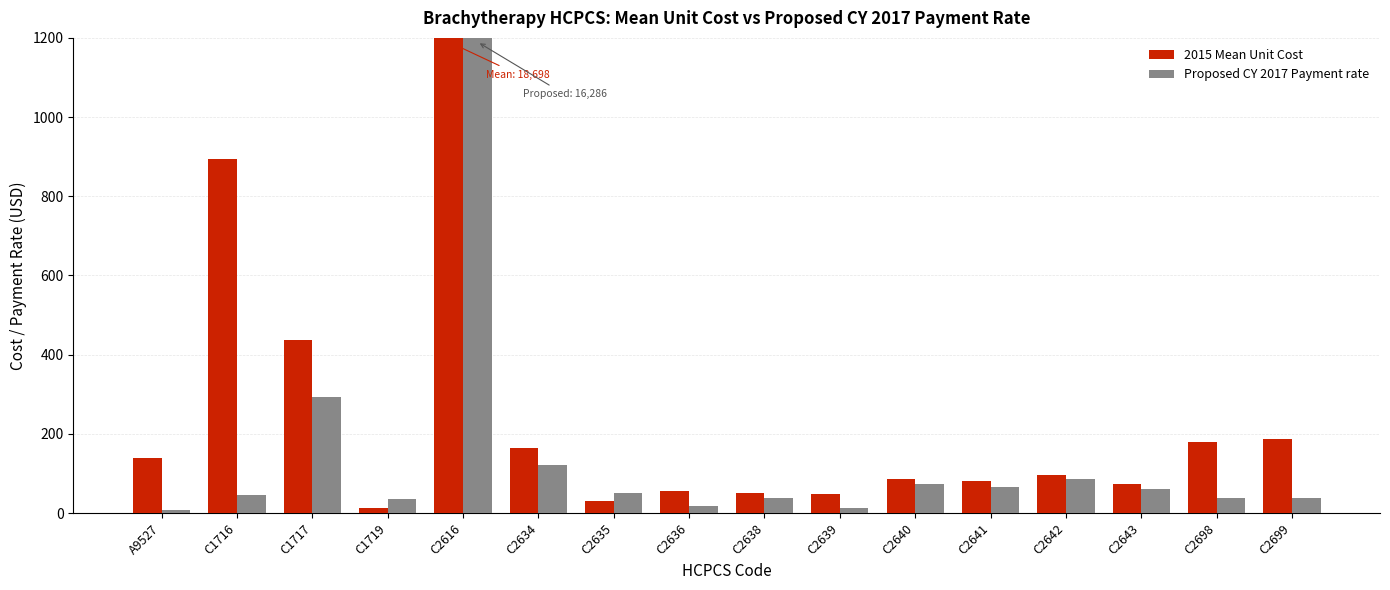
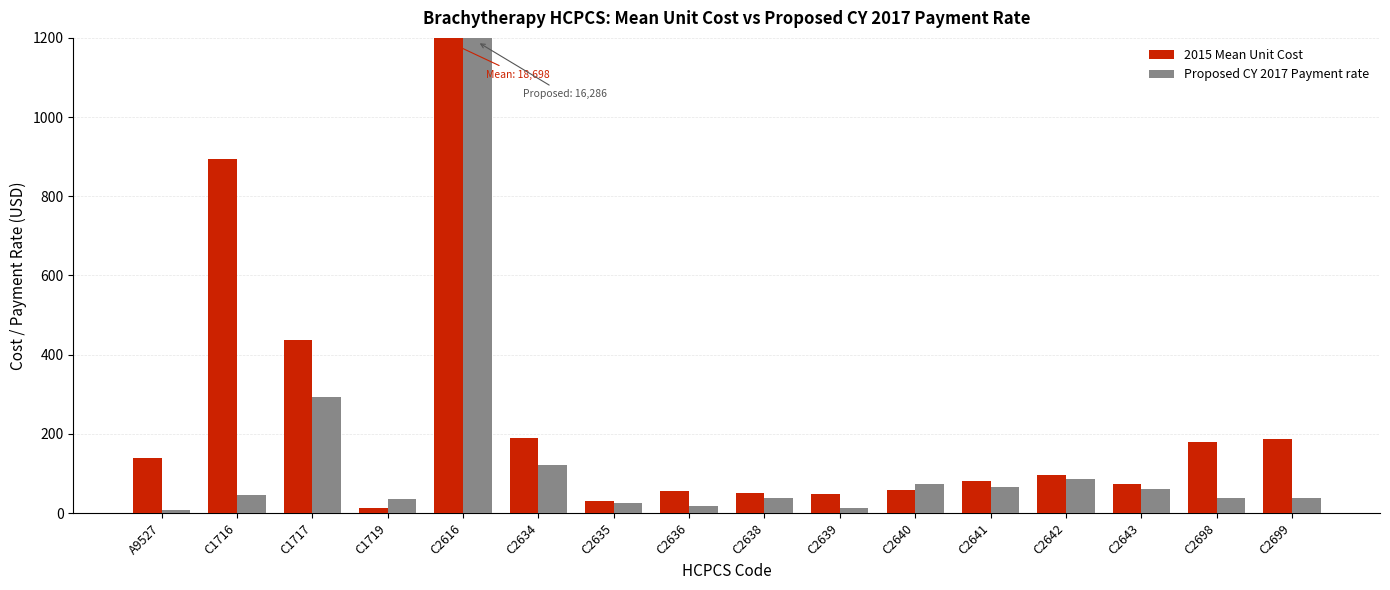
  {
    "2015 Mean Unit Cost": {
      "A9527": 140,
      "C1716": 890,
      "C1717": 440,
      "C1719": 10,
-     "C2634": 160,
+     "C2634": 190,
      "C2635": 30,
      "C2636": 60,
      "C2638": 50,
      "C2639": 50,
-     "C2640": 90,
+     "C2640": 60,
      "C2641": 80,
      "C2642": 100,
      "C2643": 70,
      "C2698": 180,
      "C2699": 190
    },
    "Proposed CY 2017 Payment rate": {
      "A9527": 10,
      "C1716": 50,
      "C1717": 290,
      "C1719": 40,
      "C2634": 120,
-     "C2635": 50,
+     "C2635": 30,
      "C2636": 20,
      "C2638": 40,
      "C2639": 10,
      "C2640": 70,
      "C2641": 70,
      "C2642": 90,
      "C2643": 60,
      "C2698": 40,
      "C2699": 40
    }
  }
